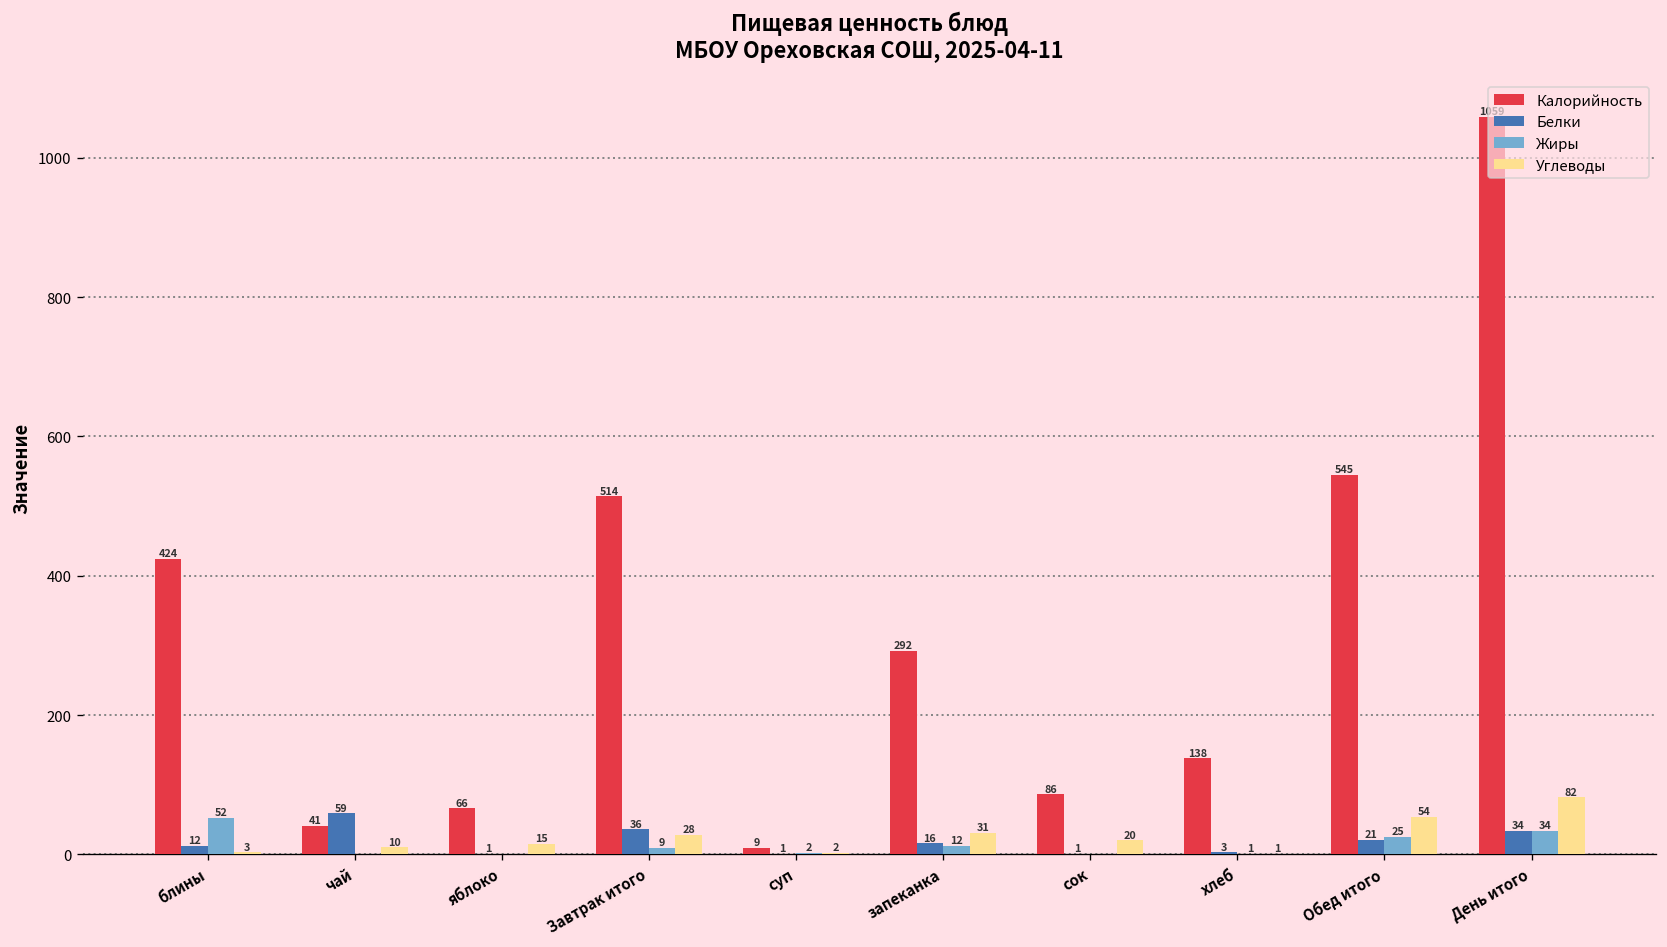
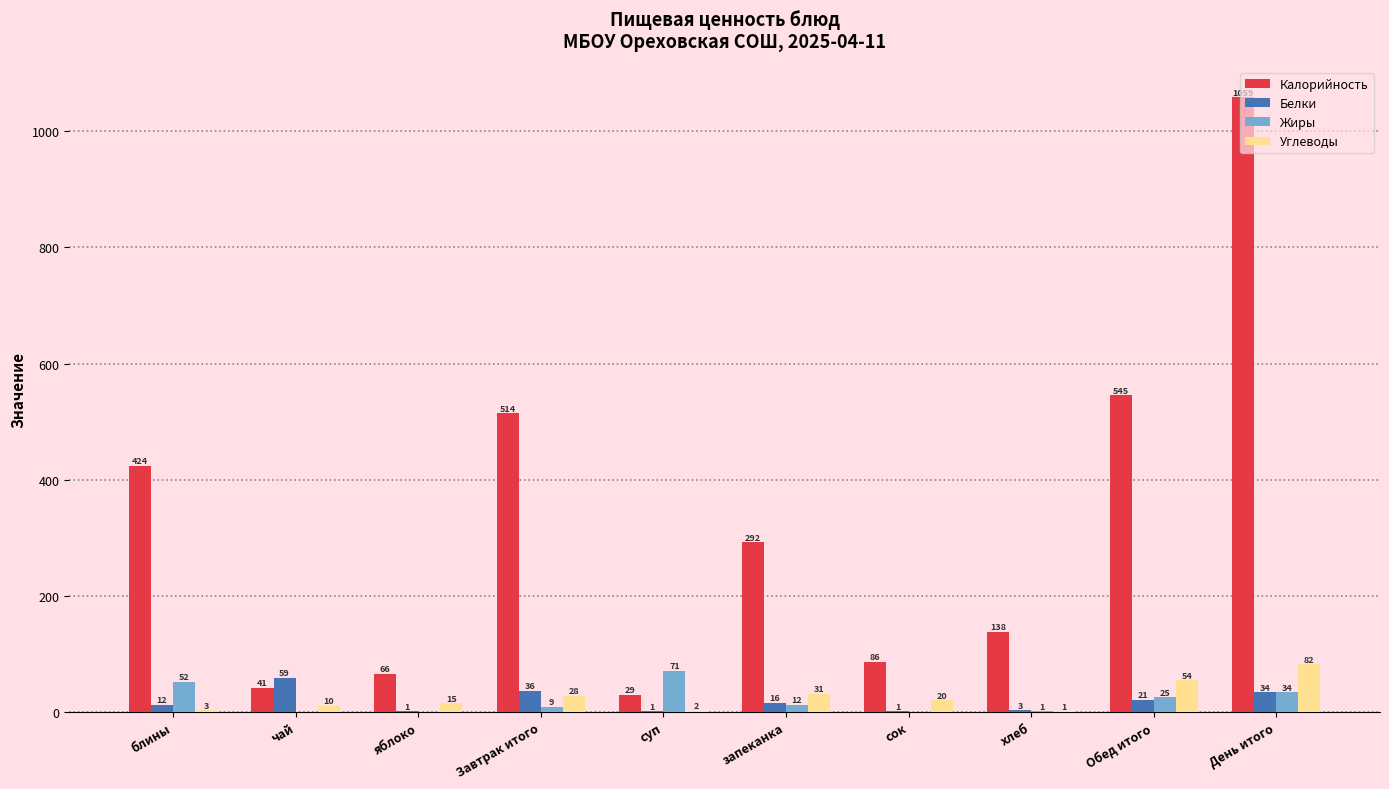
  {
    "Калорийность": {
      "блины": 424,
      "чай": 41,
      "яблоко": 66,
      "Завтрак итого": 514,
-     "суп": 9,
+     "суп": 29,
      "запеканка": 292,
      "сок": 86,
      "хлеб": 138,
      "Обед итого": 545
    },
    "Белки": {
      "блины": 12,
      "чай": 59,
      "яблоко": 1,
      "Завтрак итого": 36,
      "суп": 1,
      "запеканка": 16,
      "сок": 1,
      "хлеб": 3,
      "Обед итого": 21,
      "День итого": 34
    },
    "Жиры": {
      "блины": 52,
      "Завтрак итого": 9,
-     "суп": 2,
+     "суп": 71,
      "запеканка": 12,
      "хлеб": 1,
      "Обед итого": 25,
      "День итого": 34
    },
    "Углеводы": {
      "блины": 3,
      "чай": 10,
      "яблоко": 15,
      "Завтрак итого": 28,
      "суп": 2,
      "запеканка": 31,
      "сок": 20,
      "хлеб": 1,
      "Обед итого": 54,
      "День итого": 82
    }
  }
